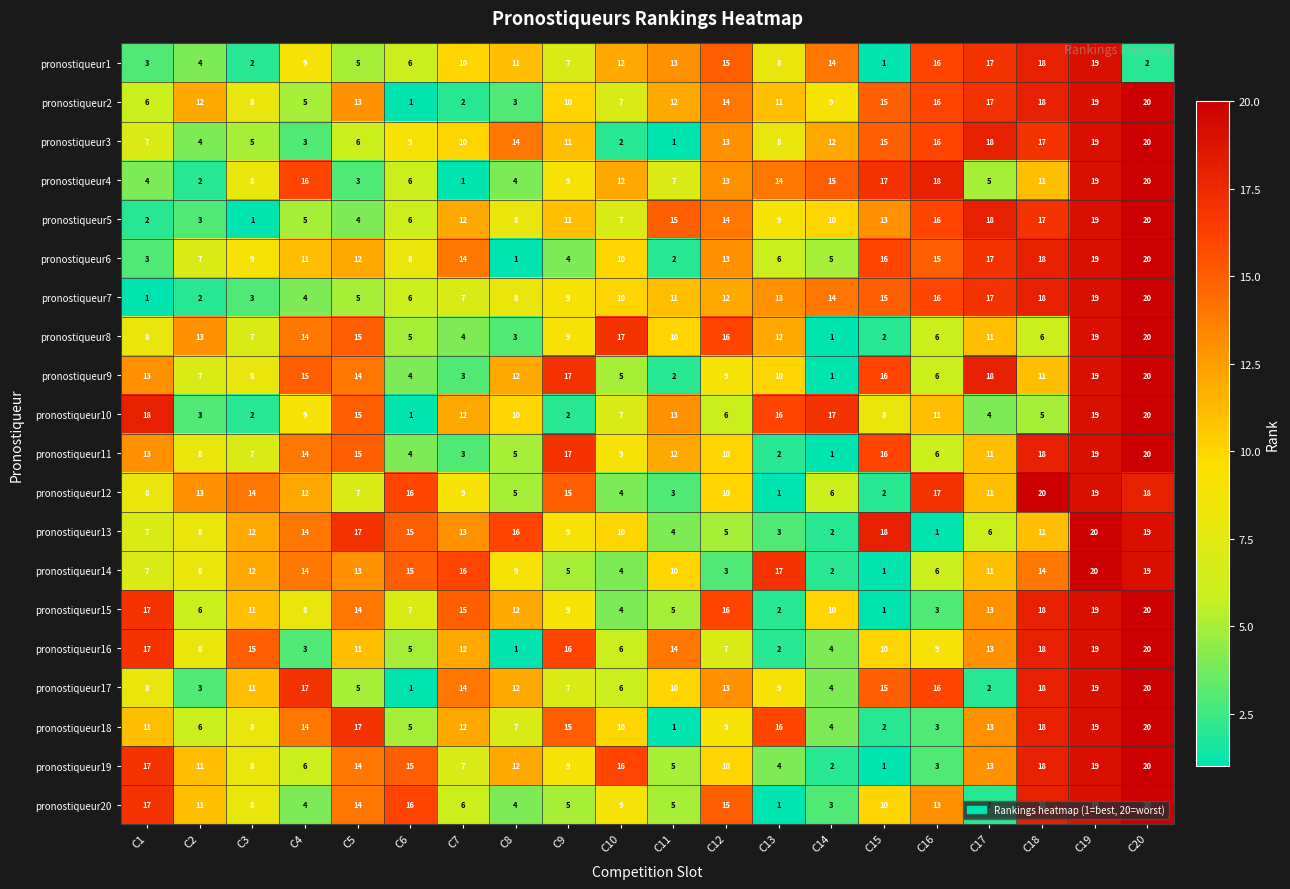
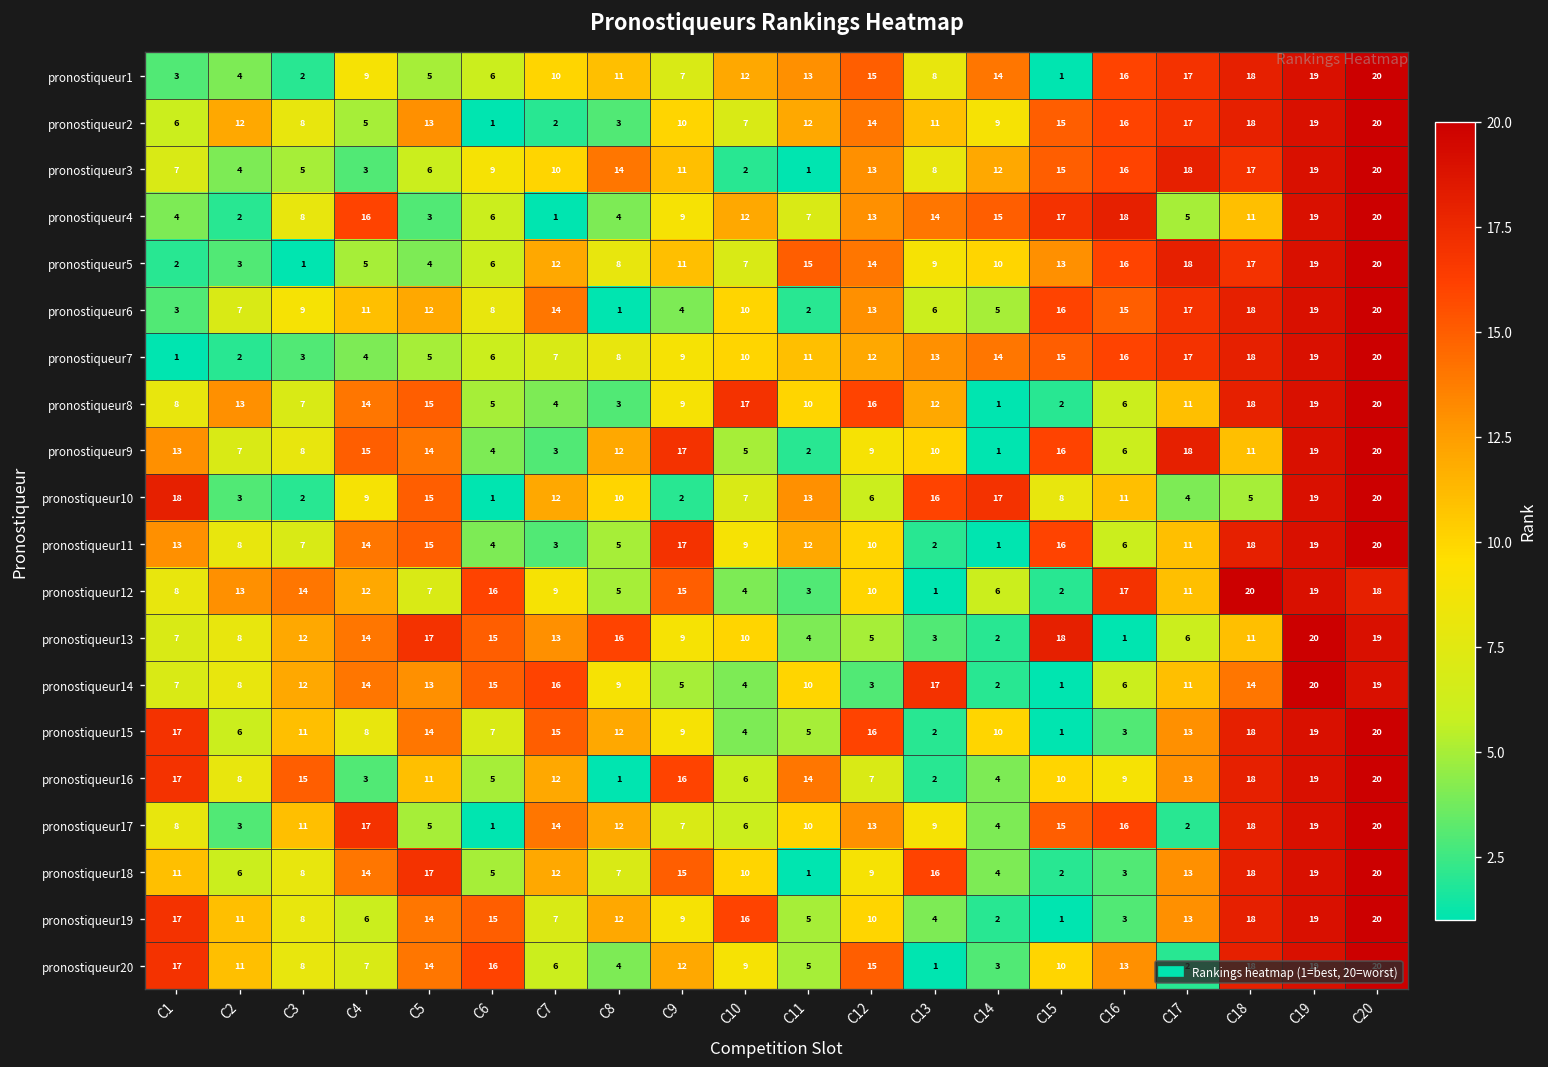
  {
    "pronostiqueur1": {
      "C1": 3,
      "C2": 4,
      "C3": 2,
      "C4": 9,
      "C5": 5,
      "C6": 6,
      "C7": 10,
      "C8": 11,
      "C9": 7,
      "C10": 12,
      "C11": 13,
      "C12": 15,
      "C13": 8,
      "C14": 14,
      "C15": 1,
      "C16": 16,
      "C17": 17,
      "C18": 18,
-     "C20": 2
+     "C20": 20
    },
    "pronostiqueur8": {
      "C1": 8,
      "C2": 13,
      "C3": 7,
      "C4": 14,
      "C5": 15,
      "C6": 5,
      "C7": 4,
      "C8": 3,
      "C9": 9,
      "C10": 17,
      "C11": 10,
      "C12": 16,
      "C13": 12,
      "C14": 1,
      "C15": 2,
      "C16": 6,
      "C17": 11,
-     "C18": 6,
+     "C18": 18,
      "C19": 19,
      "C20": 20
    },
    "pronostiqueur20": {
      "C1": 17,
      "C2": 11,
      "C3": 8,
-     "C4": 4,
+     "C4": 7,
      "C5": 14,
      "C6": 16,
      "C7": 6,
      "C8": 4,
-     "C9": 5,
+     "C9": 12,
      "C10": 9,
      "C11": 5,
      "C12": 15,
      "C13": 1,
      "C14": 3,
      "C15": 10,
      "C16": 13
    }
  }
